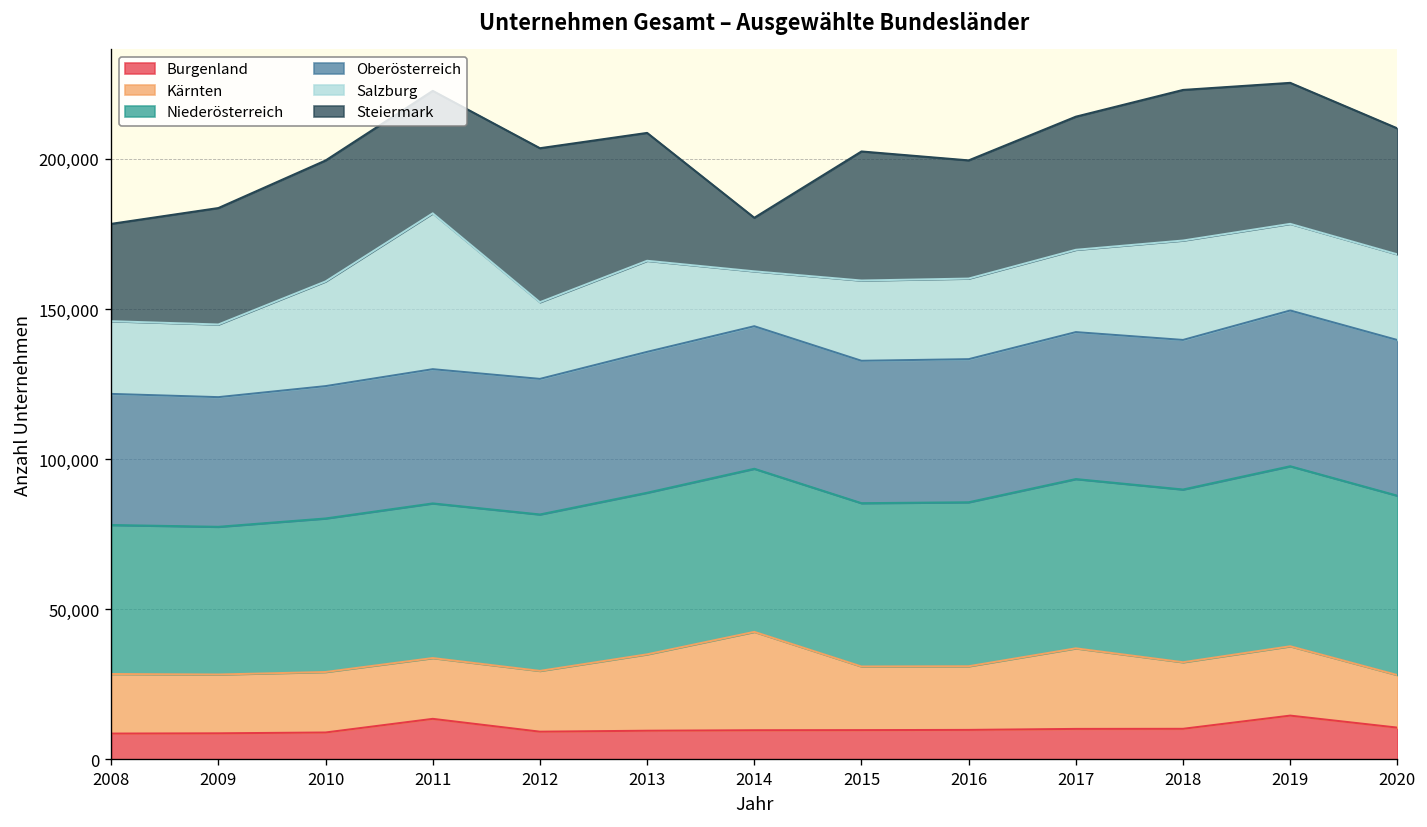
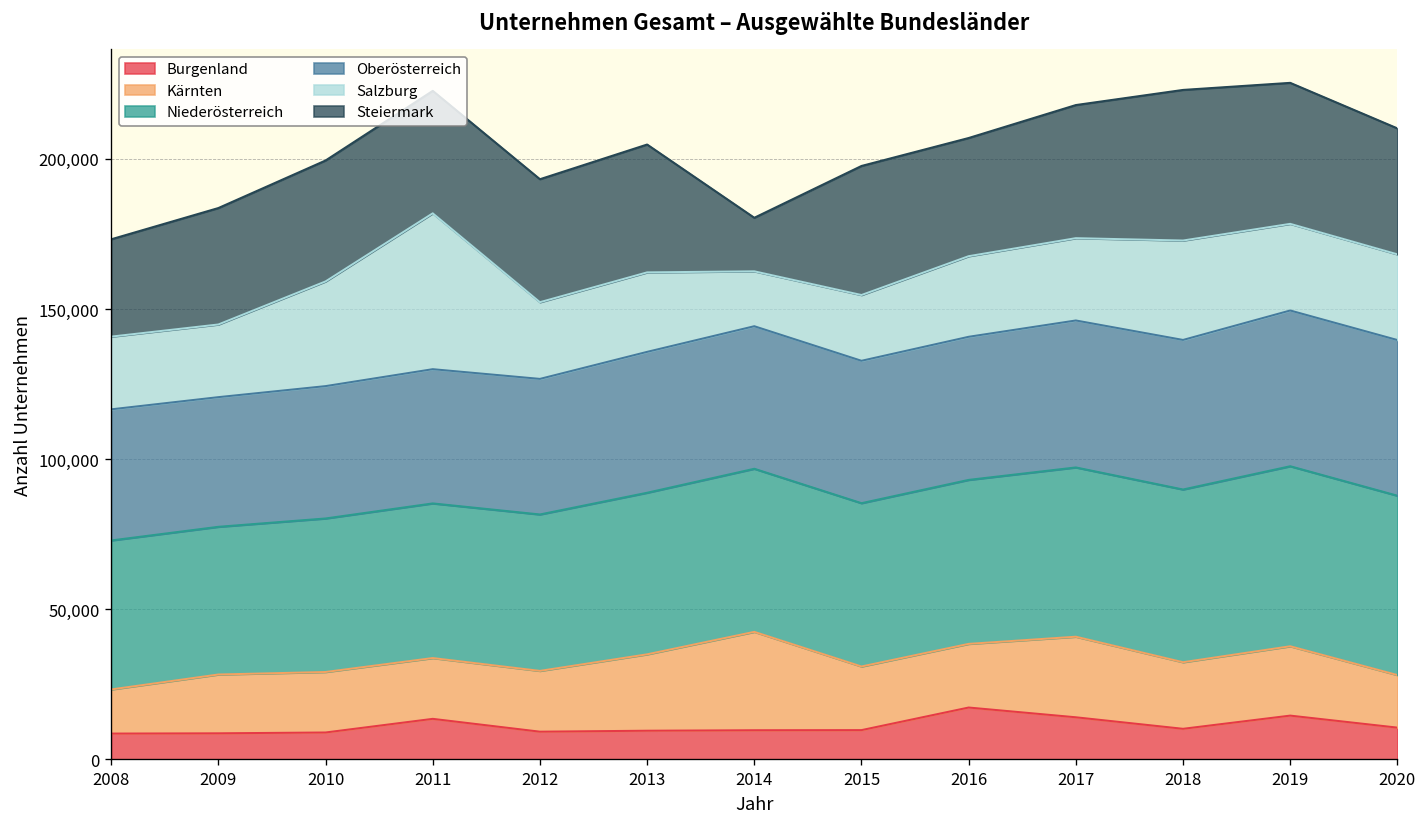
  {
    "Burgenland": {
      "2008": "9,000",
      "2009": "9,000",
      "2010": "9,000",
      "2011": "14,000",
      "2012": "9,000",
      "2013": "10,000",
      "2014": "10,000",
      "2015": "10,000",
-     "2016": "10,000",
-     "2017": "10,000",
+     "2016": "17,000",
+     "2017": "14,000",
      "2018": "10,000",
      "2019": "15,000",
      "2020": "11,000"
    },
    "Kärnten": {
-     "2008": "20,000",
+     "2008": "15,000",
      "2009": "20,000",
      "2010": "20,000",
      "2011": "20,000",
      "2012": "20,000",
      "2013": "25,000",
      "2014": "33,000",
      "2015": "21,000",
      "2016": "21,000",
      "2017": "27,000",
      "2018": "22,000",
      "2019": "23,000",
      "2020": "18,000"
    },
    "Salzburg": {
      "2008": "24,000",
      "2009": "24,000",
      "2010": "35,000",
      "2011": "52,000",
      "2012": "26,000",
-     "2013": "30,000",
+     "2013": "26,000",
      "2014": "18,000",
-     "2015": "27,000",
+     "2015": "22,000",
      "2016": "27,000",
      "2017": "27,000",
      "2018": "33,000",
      "2019": "29,000",
      "2020": "29,000"
    },
    "Steiermark": {
      "2008": "32,000",
      "2009": "39,000",
      "2010": "40,000",
-     "2012": "51,000",
+     "2012": "41,000",
      "2013": "43,000",
      "2014": "18,000",
      "2015": "43,000",
      "2016": "39,000",
      "2017": "44,000",
      "2018": "50,000",
      "2019": "47,000",
      "2020": "42,000"
    }
  }
